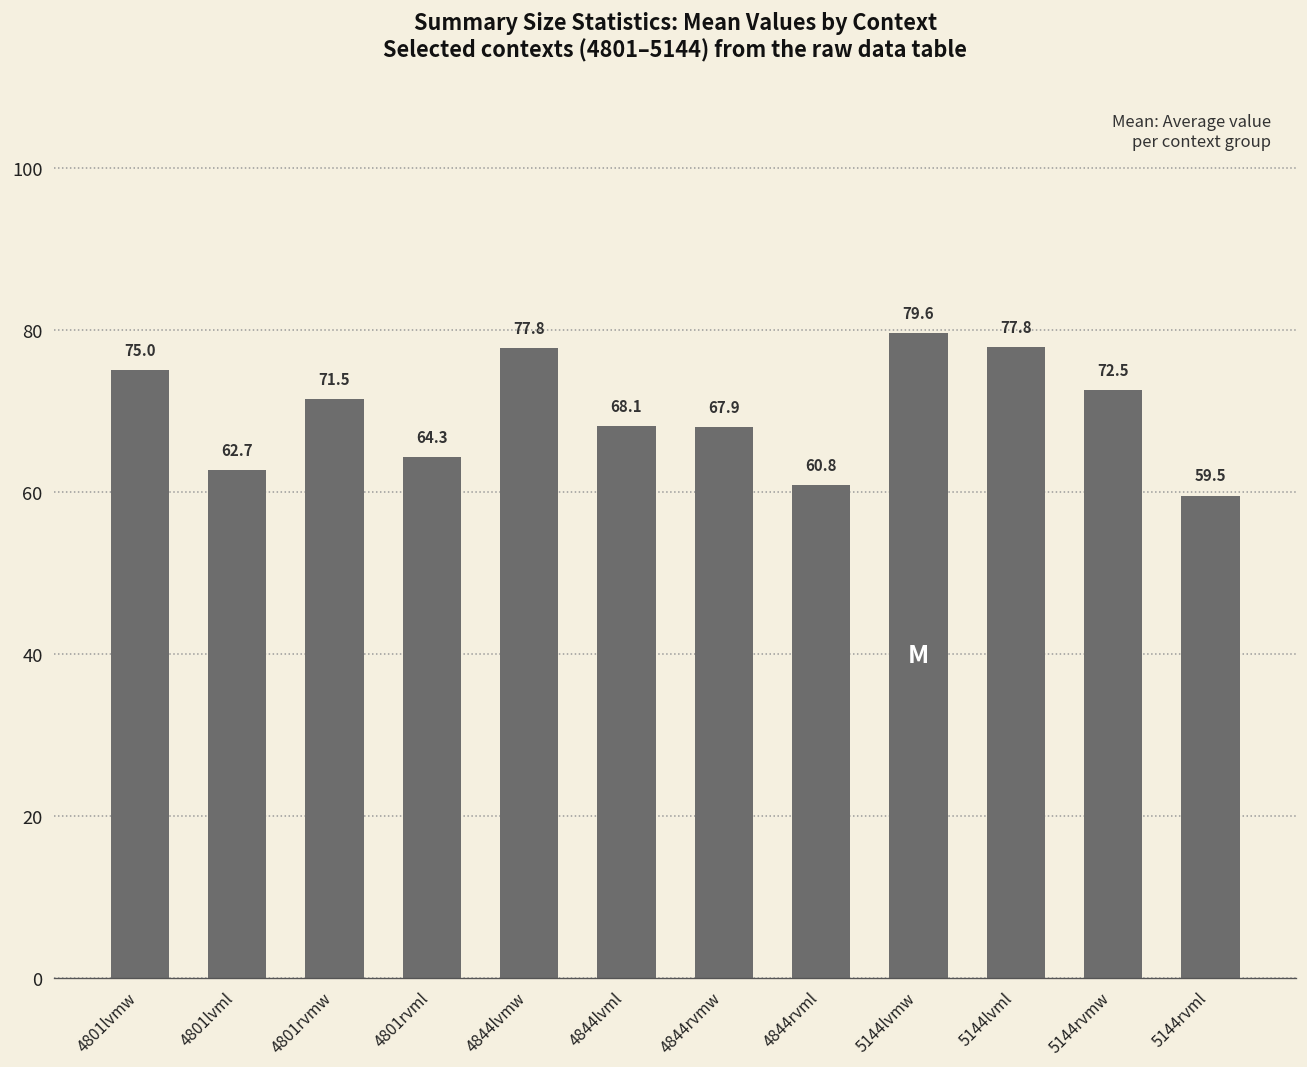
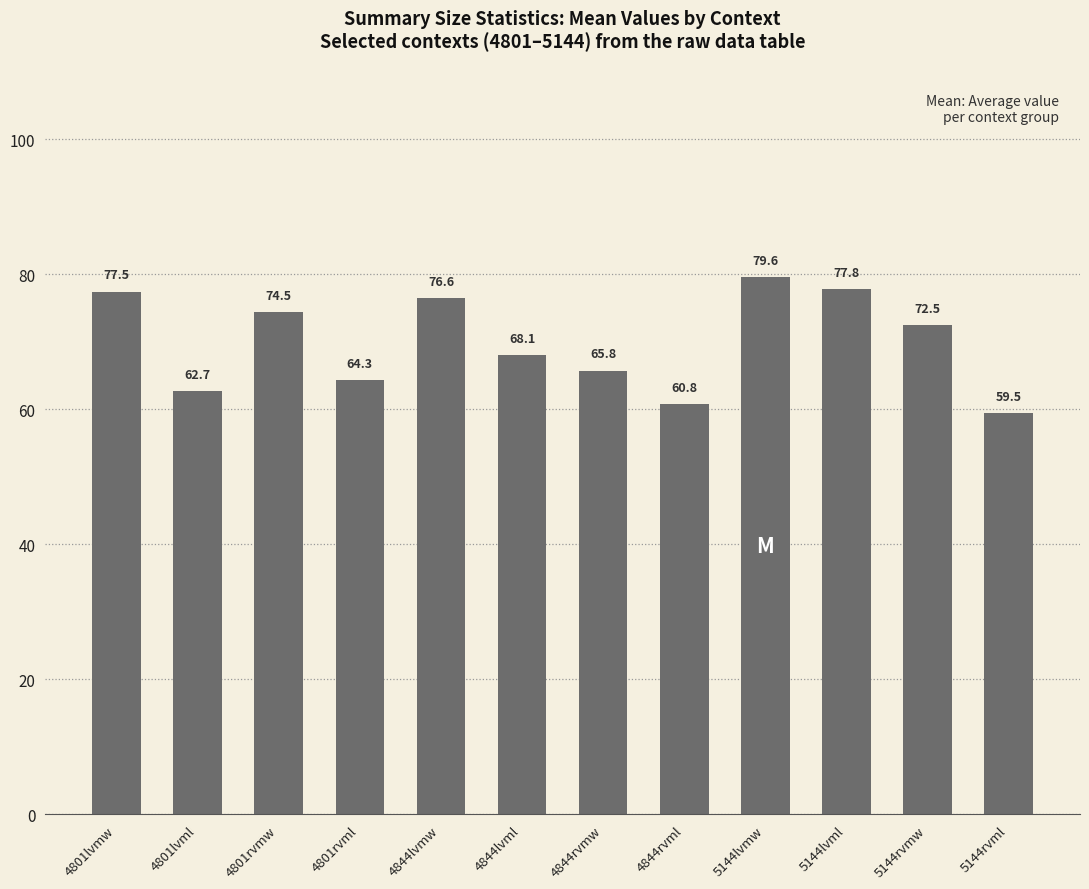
  {
-   "4801lvmw": 75.0,
+   "4801lvmw": 77.5,
    "4801lvml": 62.7,
-   "4801rvmw": 71.5,
+   "4801rvmw": 74.5,
    "4801rvml": 64.3,
-   "4844lvmw": 77.8,
+   "4844lvmw": 76.6,
    "4844lvml": 68.1,
-   "4844rvmw": 67.9,
+   "4844rvmw": 65.8,
    "4844rvml": 60.8,
    "5144lvmw": 79.6,
    "5144lvml": 77.8,
    "5144rvmw": 72.5,
    "5144rvml": 59.5
  }
